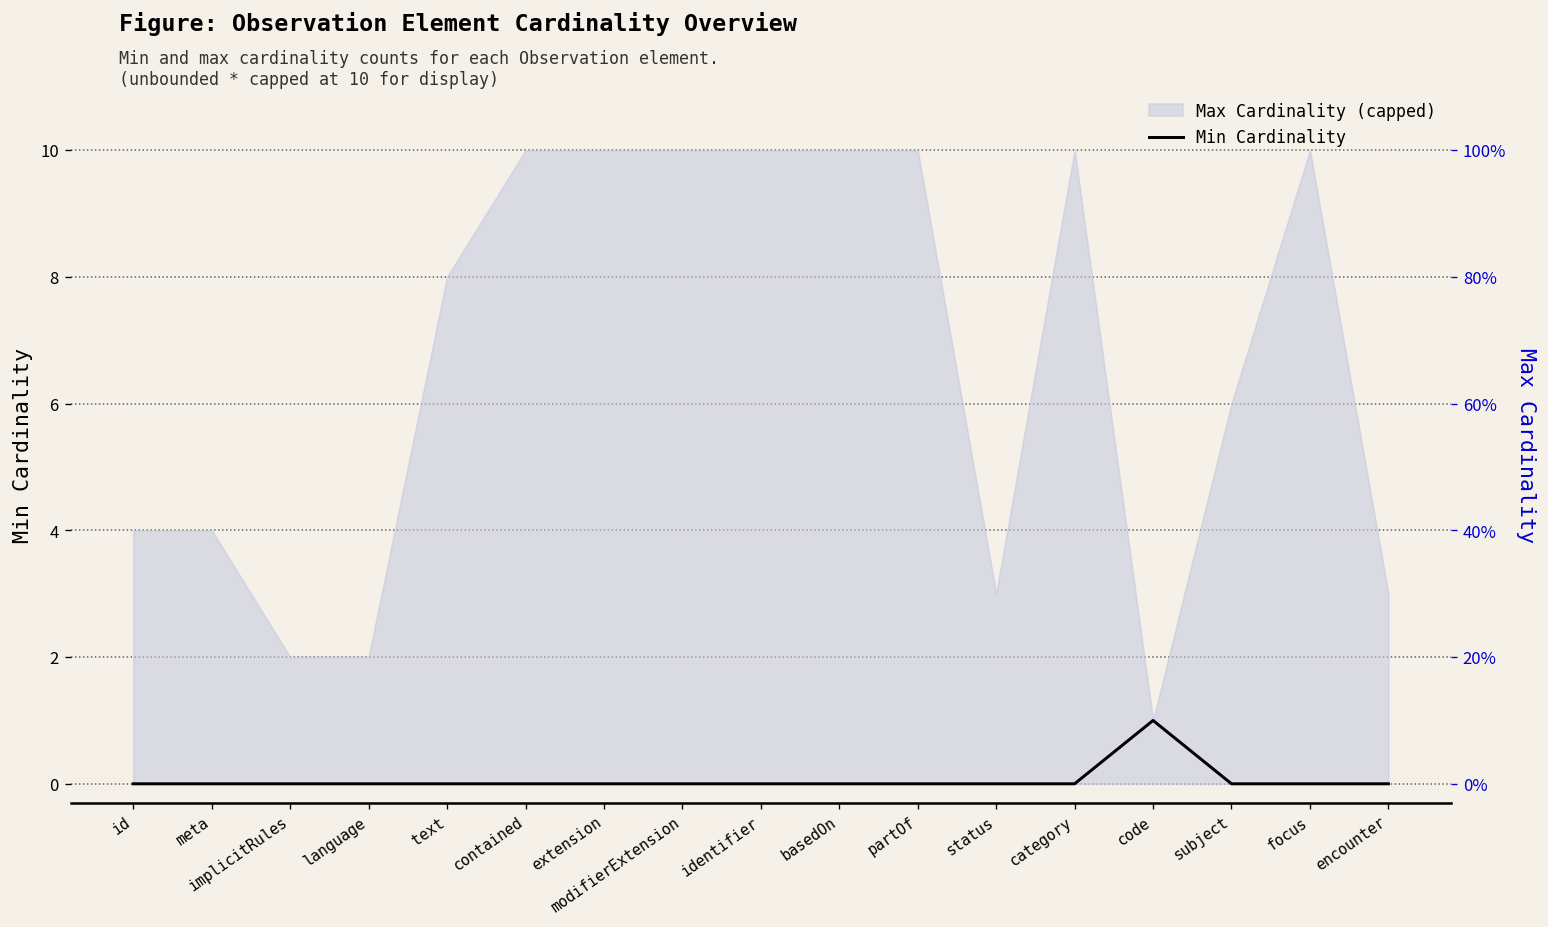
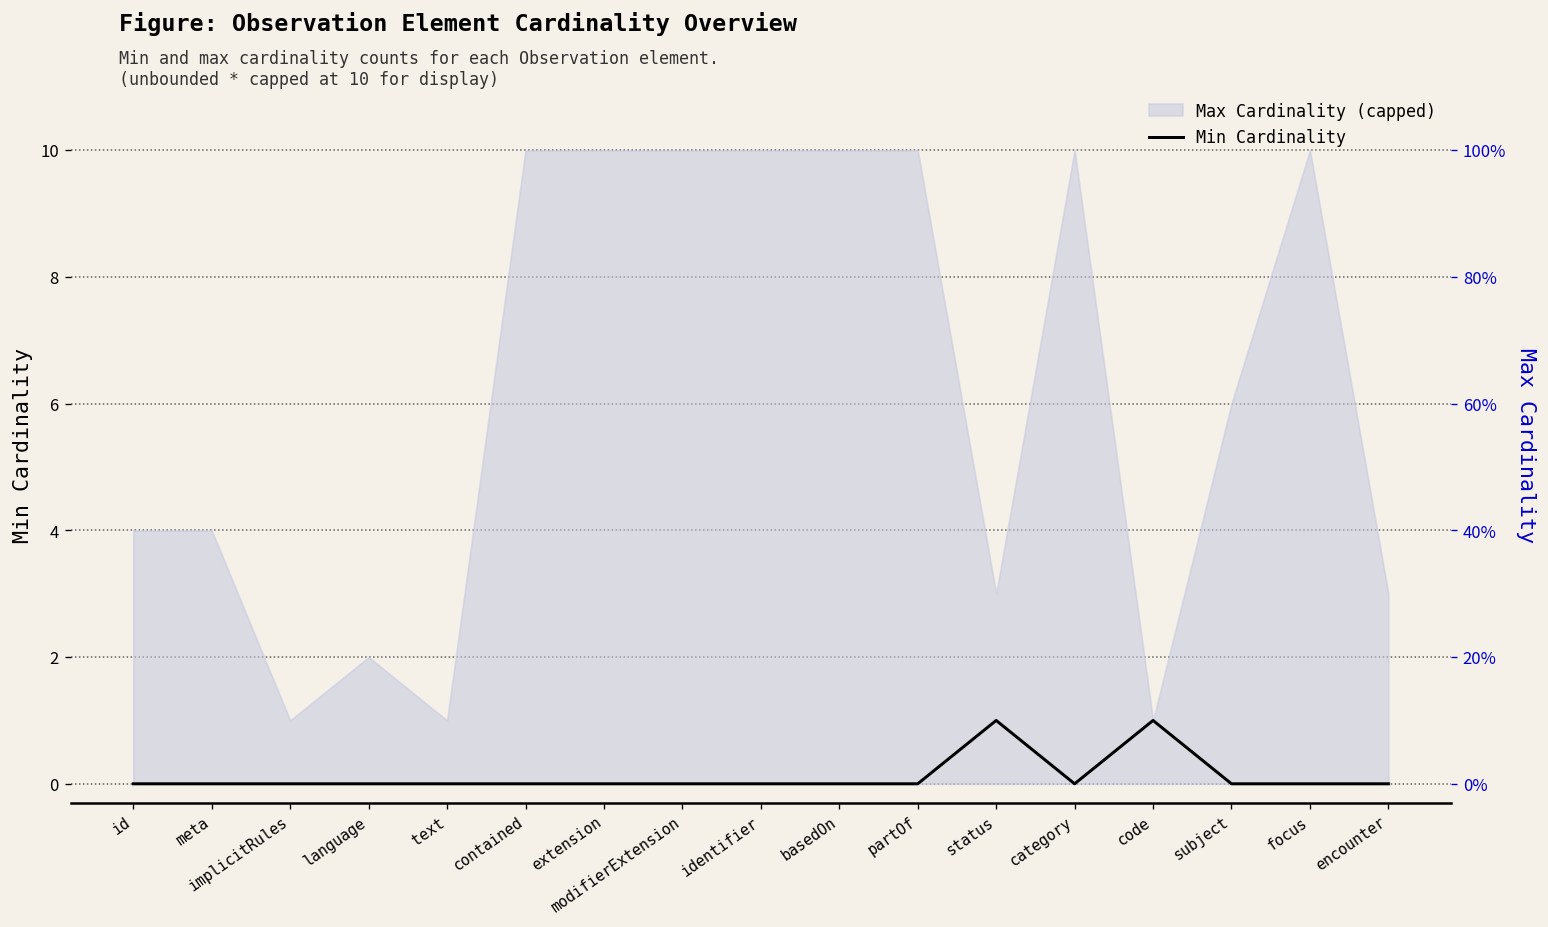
  {
    "Min Cardinality": {
      "id": 0,
      "meta": 0,
      "implicitRules": 0,
      "language": 0,
      "text": 0,
      "contained": 0,
      "extension": 0,
      "modifierExtension": 0,
      "identifier": 0,
      "basedOn": 0,
      "partOf": 0,
-     "status": 0,
+     "status": 1,
      "category": 0,
      "subject": 0,
      "focus": 0,
      "encounter": 0
    },
    "Max Cardinality (capped)": {
      "id": 4,
      "meta": 4,
-     "implicitRules": 2,
+     "implicitRules": 1,
      "language": 2,
-     "text": 8,
+     "text": 1,
      "contained": 10,
      "extension": 10,
      "modifierExtension": 10,
      "identifier": 10,
      "basedOn": 10,
      "partOf": 10,
      "status": 3,
      "category": 10,
      "subject": 6,
      "focus": 10,
      "encounter": 3
    }
  }
